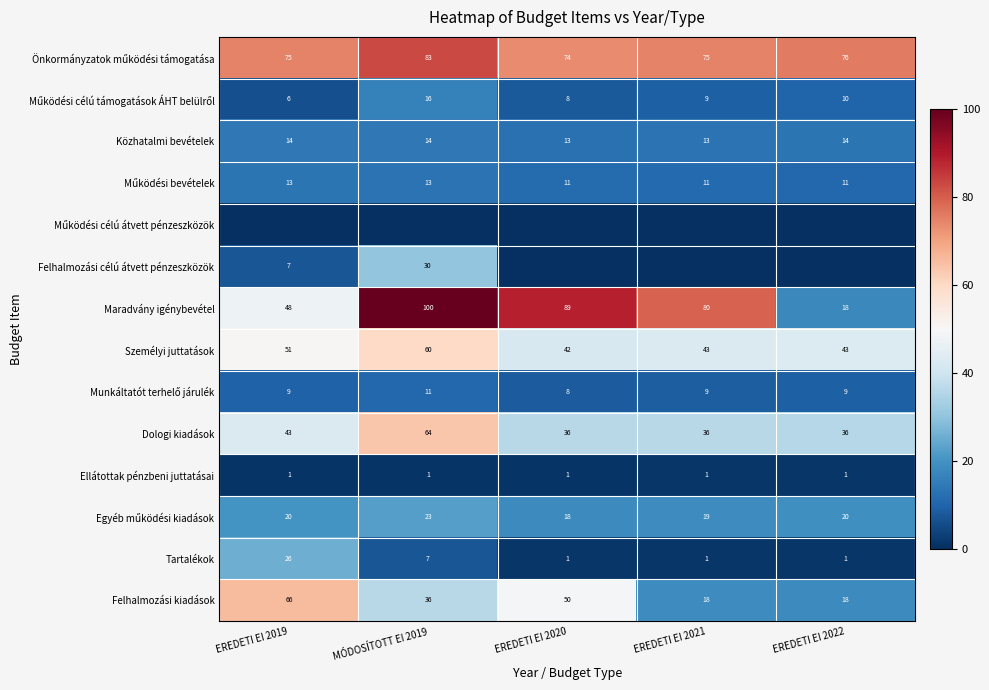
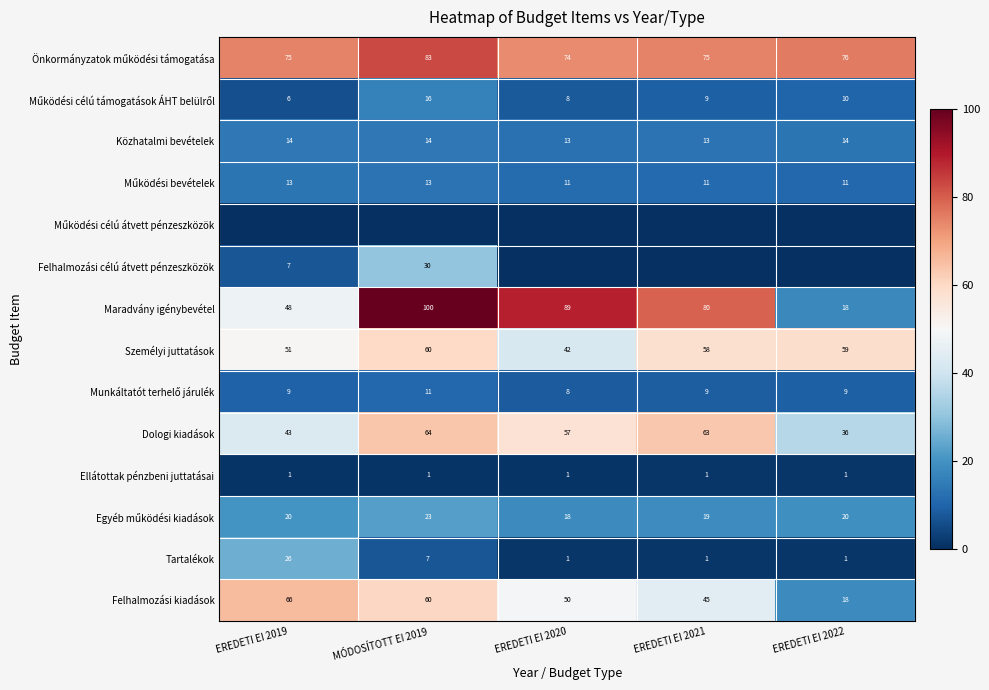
  {
    "Önkormányzatok működési támogatása": {
      "EREDETI EI 2019": 75,
      "MÓDOSÍTOTT EI 2019": 83,
      "EREDETI EI 2020": 74,
      "EREDETI EI 2021": 75,
      "EREDETI EI 2022": 76
    },
    "Működési célú támogatások ÁHT belülről": {
      "EREDETI EI 2019": 6,
      "MÓDOSÍTOTT EI 2019": 16,
      "EREDETI EI 2020": 8,
      "EREDETI EI 2021": 9,
      "EREDETI EI 2022": 10
    },
    "Közhatalmi bevételek": {
      "EREDETI EI 2019": 14,
      "MÓDOSÍTOTT EI 2019": 14,
      "EREDETI EI 2020": 13,
      "EREDETI EI 2021": 13,
      "EREDETI EI 2022": 14
    },
    "Működési bevételek": {
      "EREDETI EI 2019": 13,
      "MÓDOSÍTOTT EI 2019": 13,
      "EREDETI EI 2020": 11,
      "EREDETI EI 2021": 11,
      "EREDETI EI 2022": 11
    },
    "Felhalmozási célú átvett pénzeszközök": {
      "EREDETI EI 2019": 7,
      "MÓDOSÍTOTT EI 2019": 30
    },
    "Maradvány igénybevétel": {
      "EREDETI EI 2019": 48,
      "MÓDOSÍTOTT EI 2019": 100,
      "EREDETI EI 2020": 89,
      "EREDETI EI 2021": 80,
      "EREDETI EI 2022": 18
    },
    "Személyi juttatások": {
      "EREDETI EI 2019": 51,
      "MÓDOSÍTOTT EI 2019": 60,
      "EREDETI EI 2020": 42,
-     "EREDETI EI 2021": 43,
-     "EREDETI EI 2022": 43
+     "EREDETI EI 2021": 58,
+     "EREDETI EI 2022": 59
    },
    "Munkáltatót terhelő járulék": {
      "EREDETI EI 2019": 9,
      "MÓDOSÍTOTT EI 2019": 11,
      "EREDETI EI 2020": 8,
      "EREDETI EI 2021": 9,
      "EREDETI EI 2022": 9
    },
    "Dologi kiadások": {
      "EREDETI EI 2019": 43,
      "MÓDOSÍTOTT EI 2019": 64,
-     "EREDETI EI 2020": 36,
-     "EREDETI EI 2021": 36,
+     "EREDETI EI 2020": 57,
+     "EREDETI EI 2021": 63,
      "EREDETI EI 2022": 36
    },
    "Ellátottak pénzbeni juttatásai": {
      "EREDETI EI 2019": 1,
      "MÓDOSÍTOTT EI 2019": 1,
      "EREDETI EI 2020": 1,
      "EREDETI EI 2021": 1,
      "EREDETI EI 2022": 1
    },
    "Egyéb működési kiadások": {
      "EREDETI EI 2019": 20,
      "MÓDOSÍTOTT EI 2019": 23,
      "EREDETI EI 2020": 18,
      "EREDETI EI 2021": 19,
      "EREDETI EI 2022": 20
    },
    "Tartalékok": {
      "EREDETI EI 2019": 26,
      "MÓDOSÍTOTT EI 2019": 7,
      "EREDETI EI 2020": 1,
      "EREDETI EI 2021": 1,
      "EREDETI EI 2022": 1
    },
    "Felhalmozási kiadások": {
      "EREDETI EI 2019": 66,
-     "MÓDOSÍTOTT EI 2019": 36,
+     "MÓDOSÍTOTT EI 2019": 60,
      "EREDETI EI 2020": 50,
-     "EREDETI EI 2021": 18,
+     "EREDETI EI 2021": 45,
      "EREDETI EI 2022": 18
    }
  }
